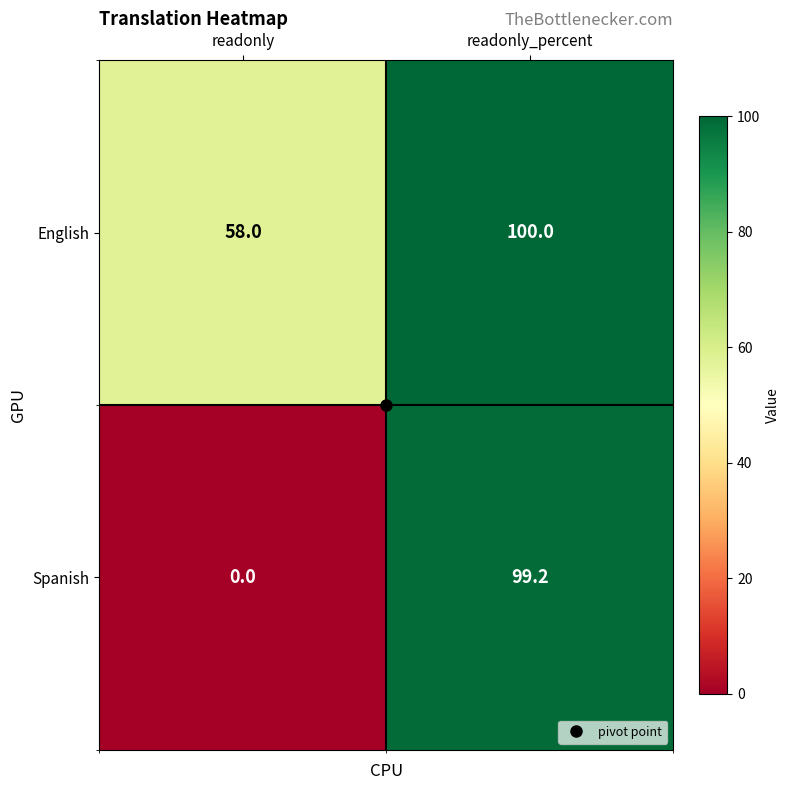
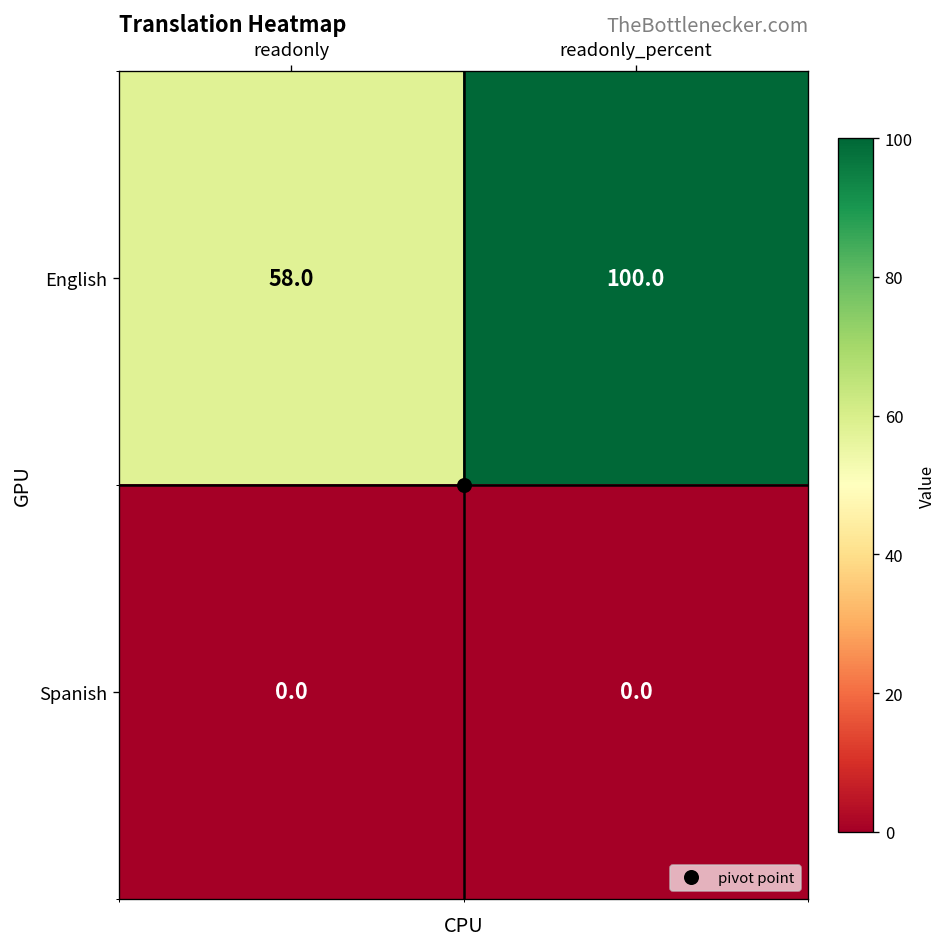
  {
    "English": {
      "readonly": 58.0,
      "readonly_percent": 100.0
    },
    "Spanish": {
      "readonly": 0.0,
-     "readonly_percent": 99.2
+     "readonly_percent": 0.0
    }
  }
